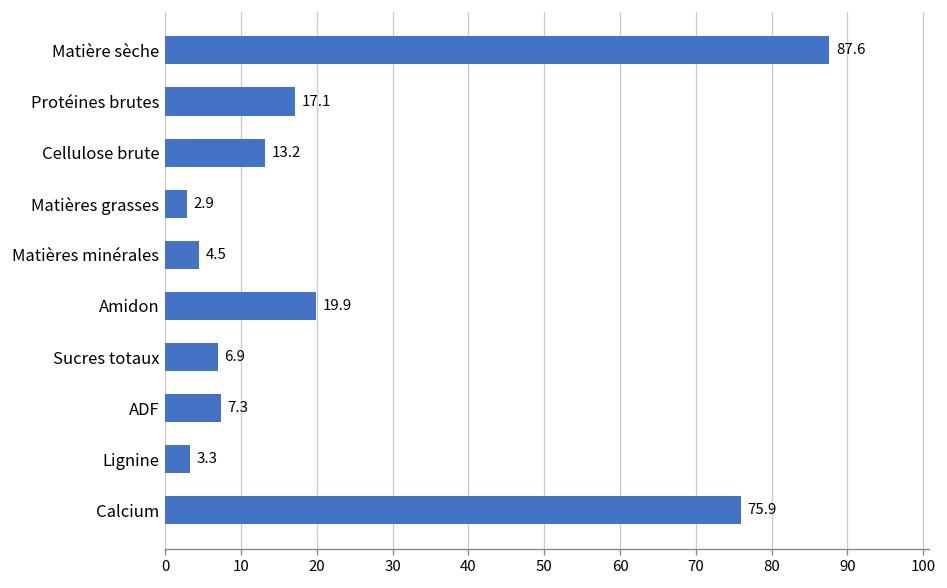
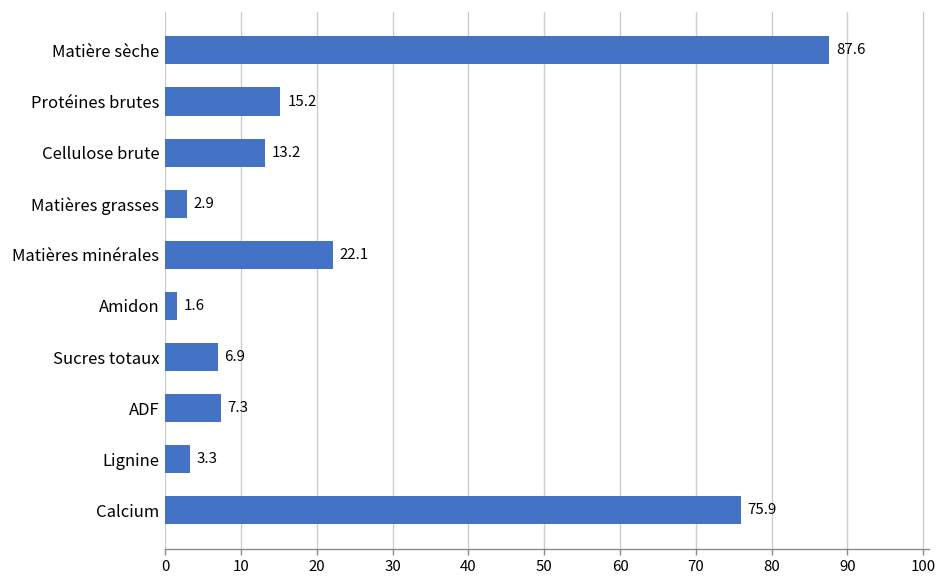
  {
    "Matière sèche": 87.6,
-   "Protéines brutes": 17.1,
+   "Protéines brutes": 15.2,
    "Cellulose brute": 13.2,
    "Matières grasses": 2.9,
-   "Matières minérales": 4.5,
-   "Amidon": 19.9,
+   "Matières minérales": 22.1,
+   "Amidon": 1.6,
    "Sucres totaux": 6.9,
    "ADF": 7.3,
    "Lignine": 3.3,
    "Calcium": 75.9
  }
